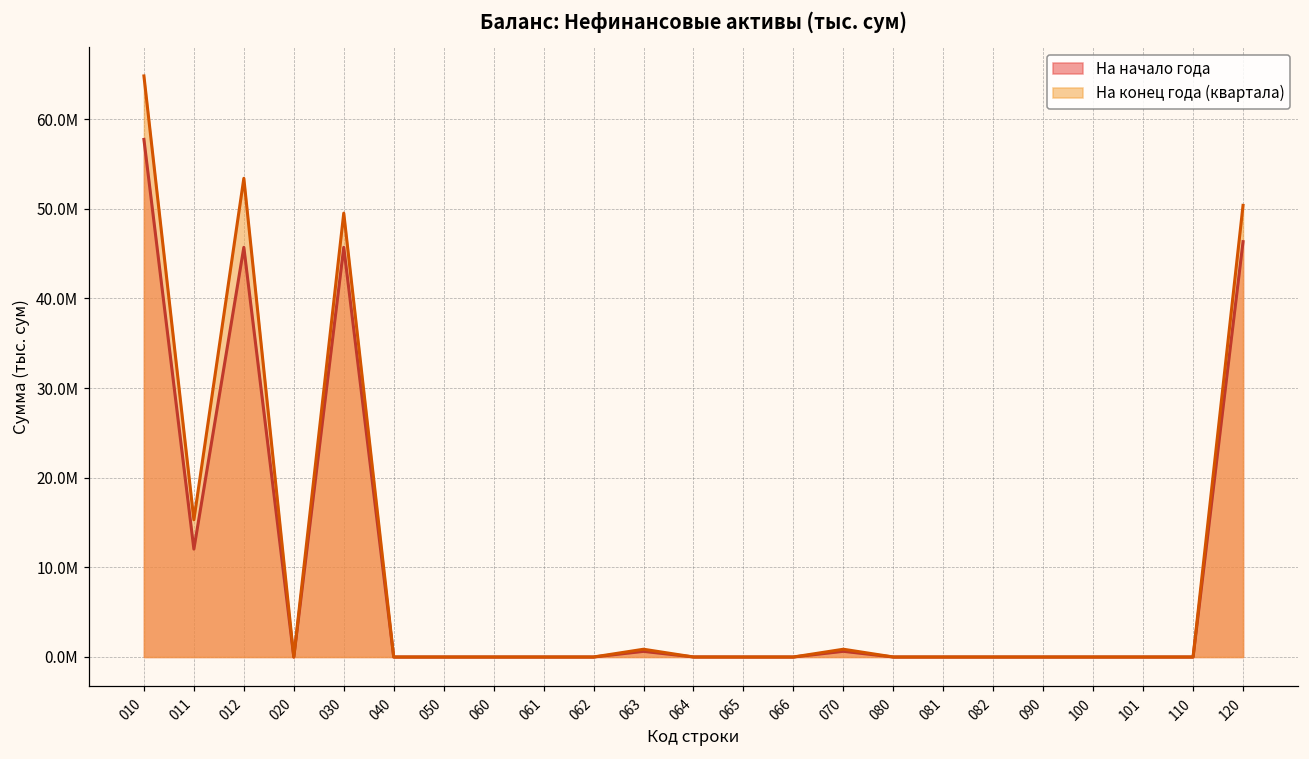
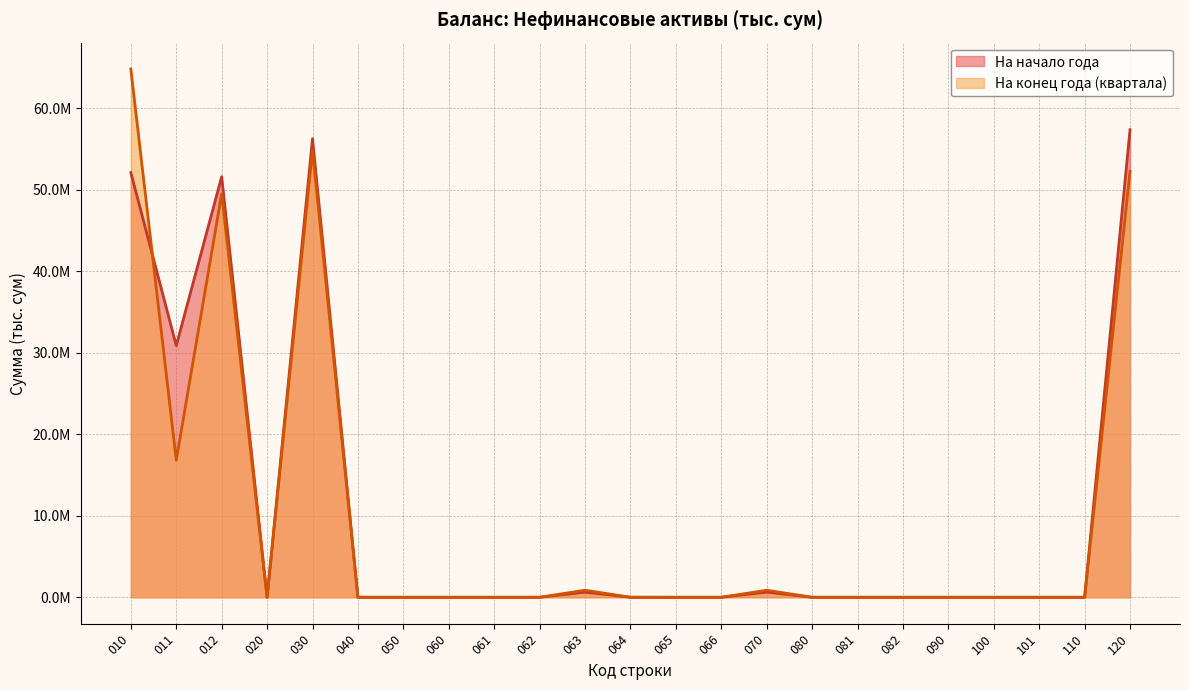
  {
    "На начало года": {
-     "010": 58000000,
-     "011": 12000000,
-     "012": 46000000,
-     "030": 46000000,
-     "120": 46000000
+     "010": 52000000,
+     "011": 31000000,
+     "012": 52000000,
+     "030": 56000000,
+     "120": 57000000
    },
    "На конец года (квартала)": {
      "010": 65000000,
-     "011": 15000000,
-     "012": 53000000,
-     "030": 50000000,
-     "120": 50000000
+     "011": 17000000,
+     "012": 50000000,
+     "030": 55000000,
+     "120": 52000000
    }
  }
